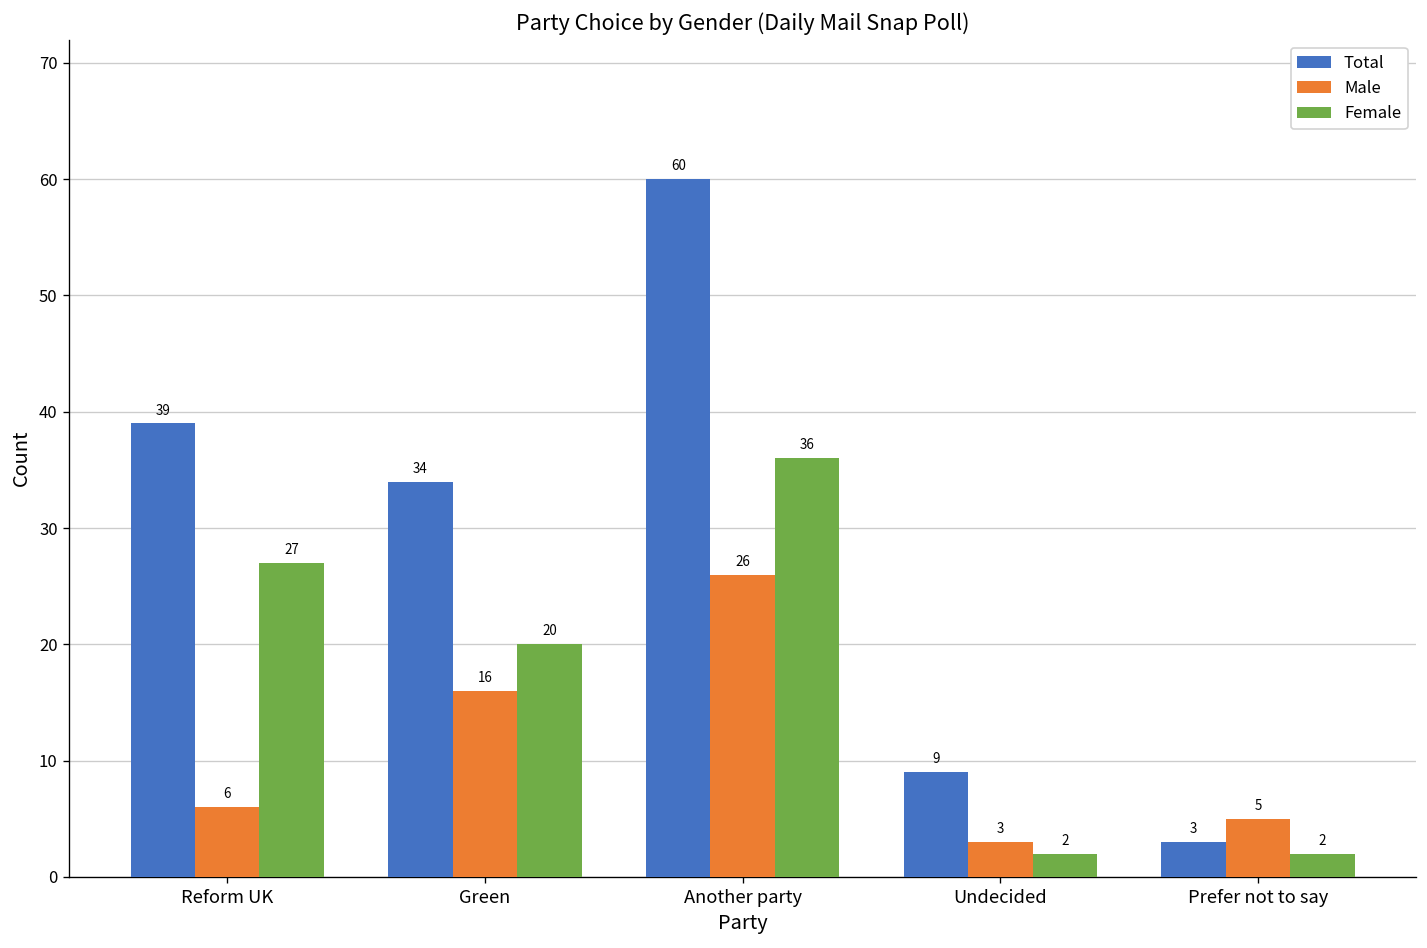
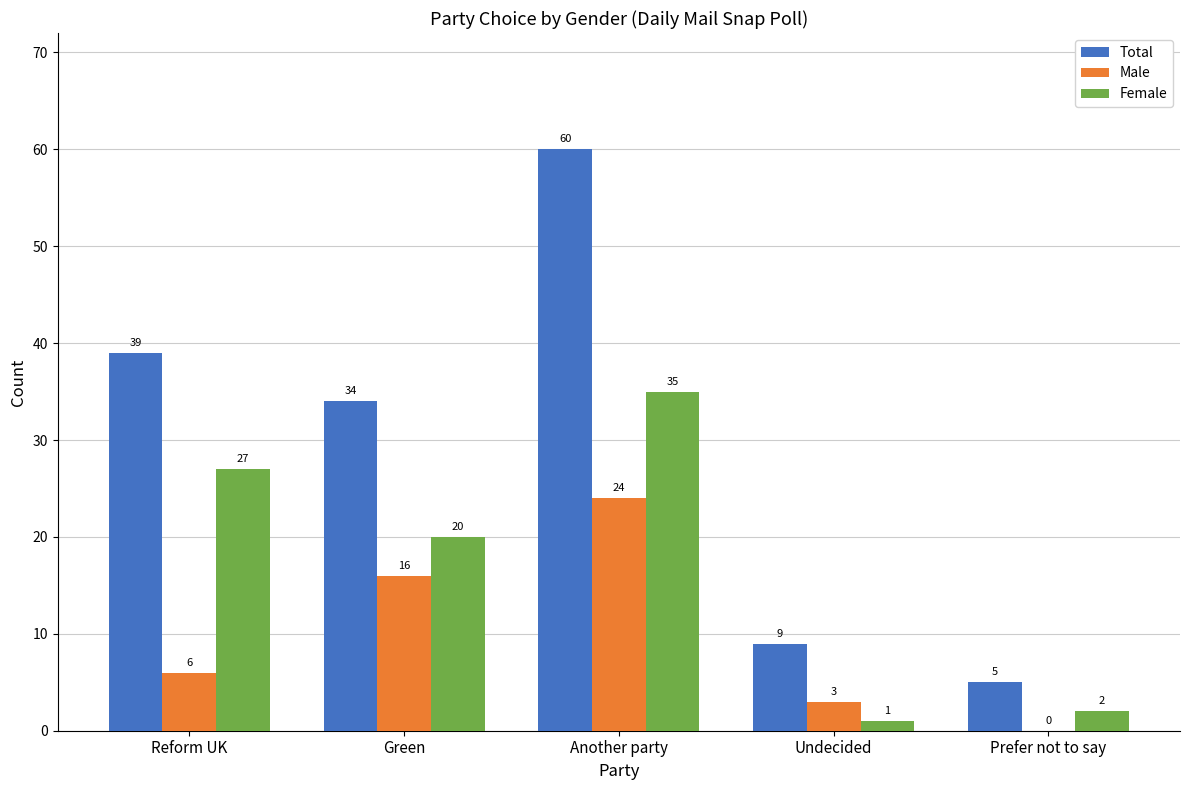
  {
    "Total": {
      "Reform UK": 39,
      "Green": 34,
      "Another party": 60,
      "Undecided": 9,
-     "Prefer not to say": 3
+     "Prefer not to say": 5
    },
    "Male": {
      "Reform UK": 6,
      "Green": 16,
-     "Another party": 26,
+     "Another party": 24,
      "Undecided": 3,
-     "Prefer not to say": 5
+     "Prefer not to say": 0
    },
    "Female": {
      "Reform UK": 27,
      "Green": 20,
-     "Another party": 36,
-     "Undecided": 2,
+     "Another party": 35,
+     "Undecided": 1,
      "Prefer not to say": 2
    }
  }
